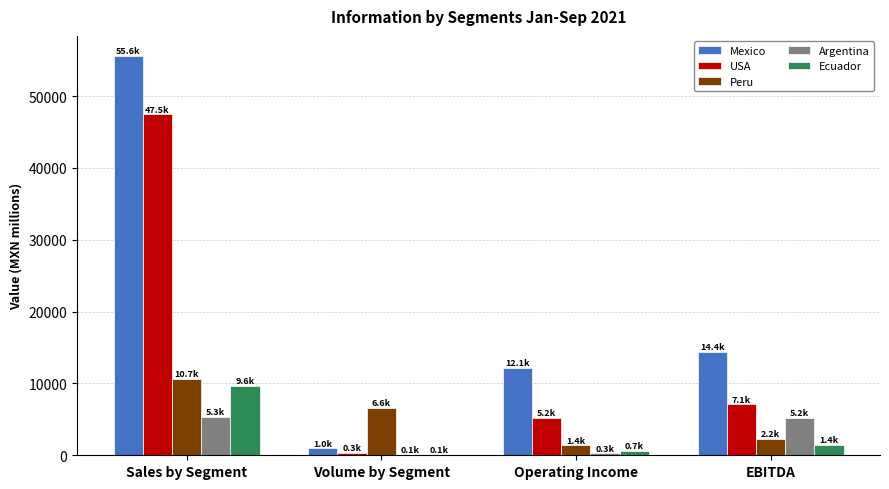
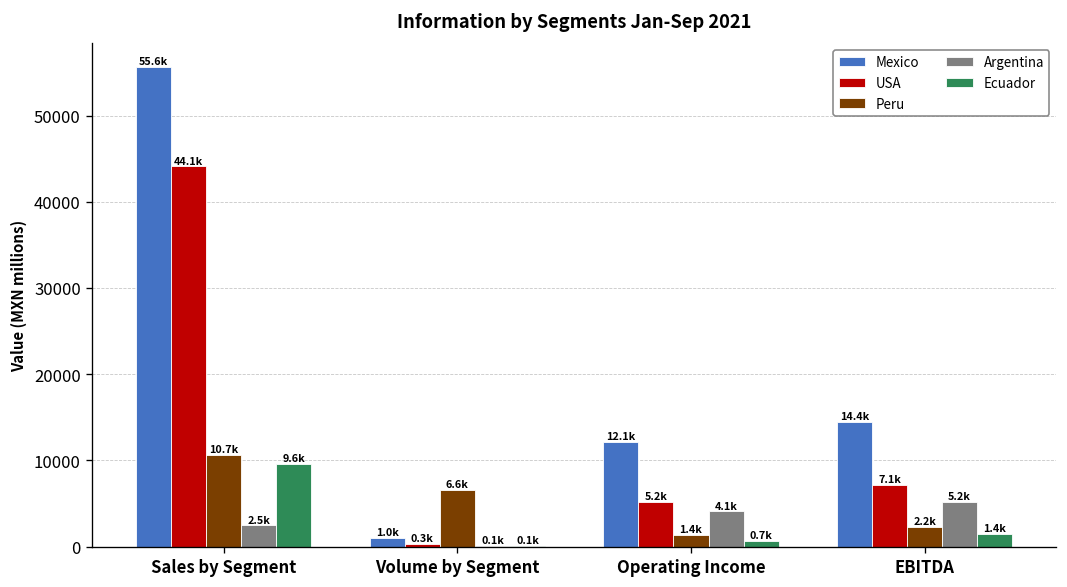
  {
    "Mexico": {
      "Sales by Segment": "55.6k",
      "Volume by Segment": "1.0k",
      "Operating Income": "12.1k",
      "EBITDA": "14.4k"
    },
    "USA": {
-     "Sales by Segment": "47.5k",
+     "Sales by Segment": "44.1k",
      "Volume by Segment": "0.3k",
      "Operating Income": "5.2k",
      "EBITDA": "7.1k"
    },
    "Peru": {
      "Sales by Segment": "10.7k",
      "Volume by Segment": "6.6k",
      "Operating Income": "1.4k",
      "EBITDA": "2.2k"
    },
    "Argentina": {
-     "Sales by Segment": "5.3k",
+     "Sales by Segment": "2.5k",
      "Volume by Segment": "0.1k",
-     "Operating Income": "0.3k",
+     "Operating Income": "4.1k",
      "EBITDA": "5.2k"
    },
    "Ecuador": {
      "Sales by Segment": "9.6k",
      "Volume by Segment": "0.1k",
      "Operating Income": "0.7k",
      "EBITDA": "1.4k"
    }
  }
